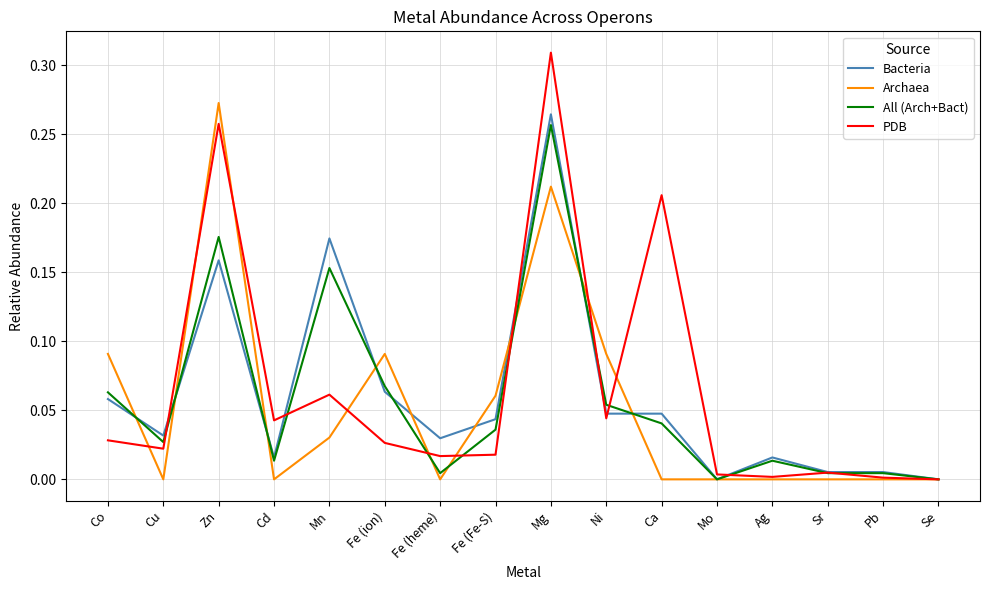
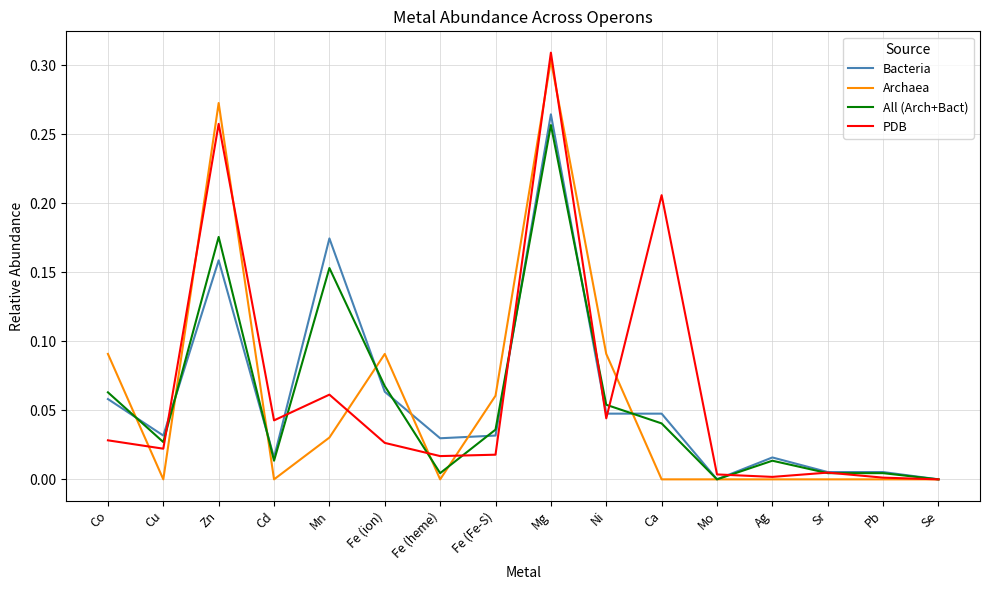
  {
    "Bacteria": {
      "Co": 0.058,
      "Cu": 0.032,
      "Zn": 0.159,
      "Cd": 0.016,
      "Mn": 0.175,
      "Fe (ion)": 0.063,
      "Fe (heme)": 0.030,
-     "Fe (Fe-S)": 0.044,
+     "Fe (Fe-S)": 0.032,
      "Mg": 0.265,
      "Ni": 0.048,
      "Ca": 0.048,
      "Ag": 0.016
    },
    "Archaea": {
      "Co": 0.091,
      "Cu": 0.000,
      "Zn": 0.273,
      "Cd": 0.000,
      "Mn": 0.030,
      "Fe (ion)": 0.091,
      "Fe (heme)": 0.000,
      "Fe (Fe-S)": 0.061,
-     "Mg": 0.212,
+     "Mg": 0.304,
      "Ni": 0.091,
      "Ca": 0.000,
      "Sr": 0.000
    },
    "All (Arch+Bact)": {
      "Co": 0.063,
      "Cu": 0.027,
      "Zn": 0.176,
      "Cd": 0.014,
      "Mn": 0.153,
      "Fe (ion)": 0.068,
      "Fe (heme)": 0.005,
      "Fe (Fe-S)": 0.036,
      "Mg": 0.257,
      "Ni": 0.054,
      "Ca": 0.041,
      "Ag": 0.014
    },
    "PDB": {
      "Co": 0.028,
      "Cu": 0.022,
      "Zn": 0.258,
      "Cd": 0.043,
      "Mn": 0.061,
      "Fe (ion)": 0.026,
      "Fe (heme)": 0.017,
      "Fe (Fe-S)": 0.018,
      "Mg": 0.309,
      "Ni": 0.044,
      "Ca": 0.206,
      "Mo": 0.004
    }
  }
